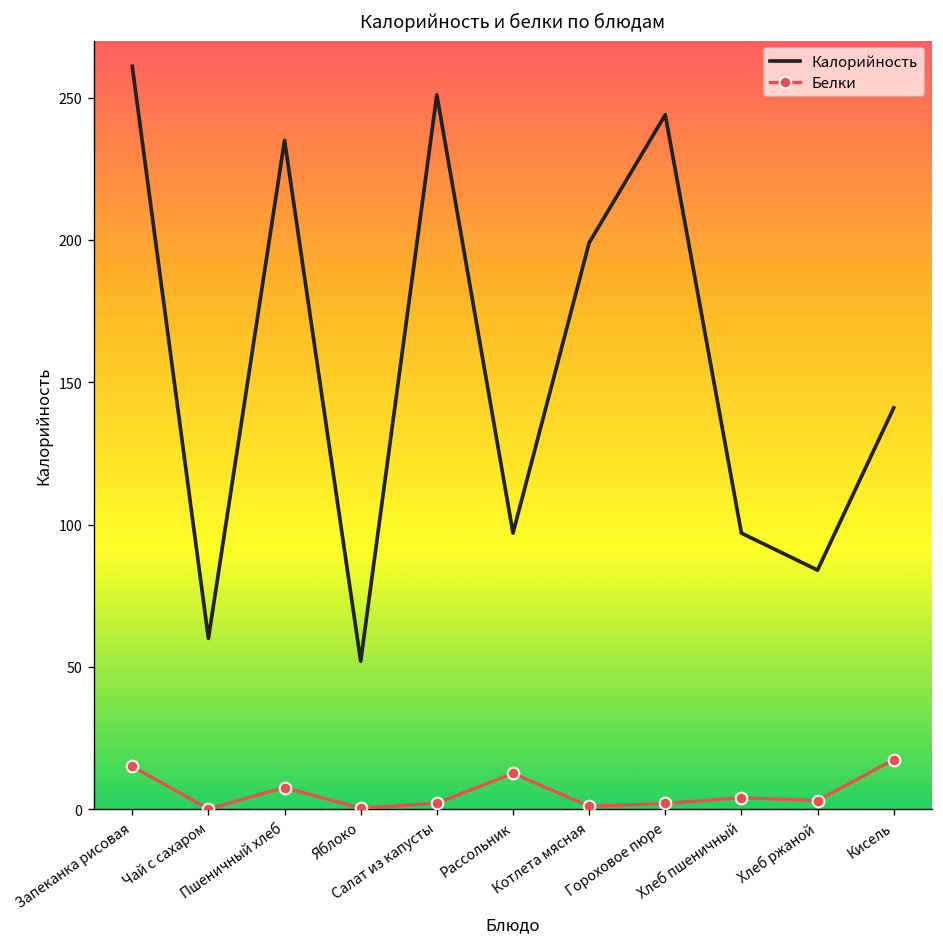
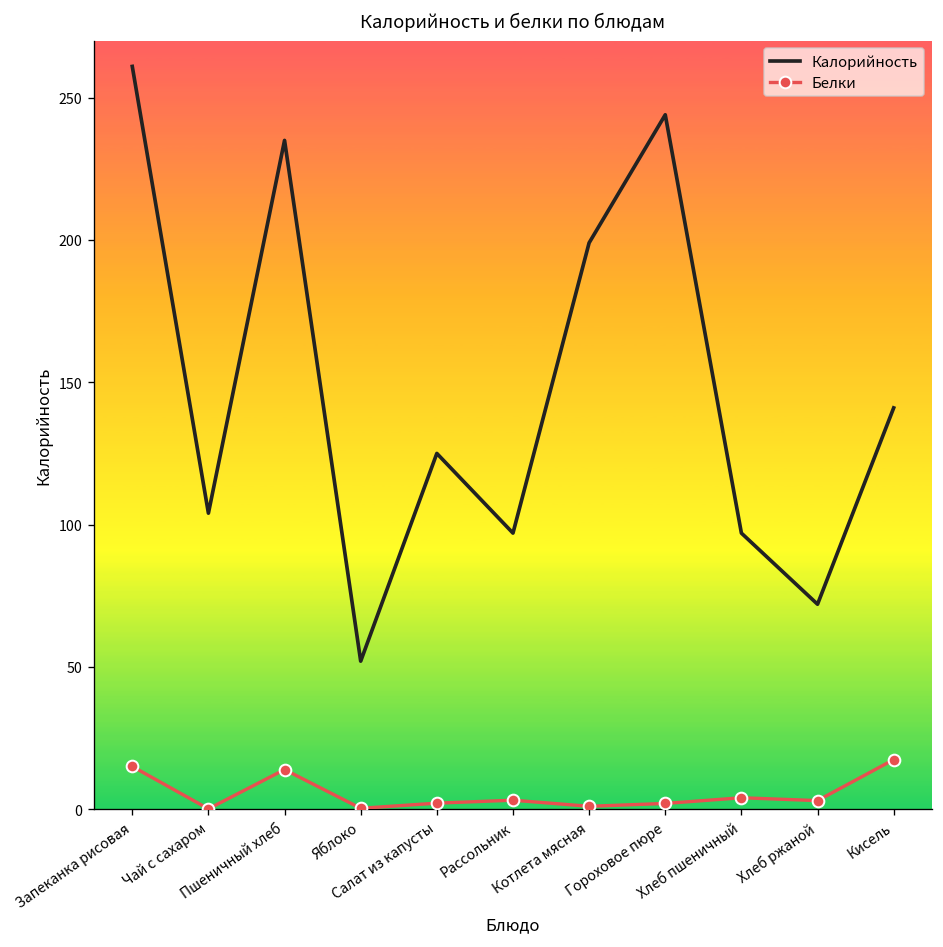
  {
    "Калорийность": {
      "Запеканка рисовая": 261,
-     "Чай с сахаром": 60,
+     "Чай с сахаром": 104,
      "Пшеничный хлеб": 235,
      "Яблоко": 52,
-     "Салат из капусты": 251,
+     "Салат из капусты": 125,
      "Рассольник": 97,
      "Котлета мясная": 199,
      "Гороховое пюре": 244,
      "Хлеб пшеничный": 97,
-     "Хлеб ржаной": 84,
+     "Хлеб ржаной": 72,
      "Кисель": 141
    },
    "Белки": {
      "Запеканка рисовая": 15,
      "Чай с сахаром": 0,
-     "Пшеничный хлеб": 8,
+     "Пшеничный хлеб": 14,
      "Яблоко": 0,
      "Салат из капусты": 2,
-     "Рассольник": 13,
+     "Рассольник": 3,
      "Котлета мясная": 1,
      "Гороховое пюре": 2,
      "Хлеб пшеничный": 4,
      "Хлеб ржаной": 3,
      "Кисель": 17
    }
  }
